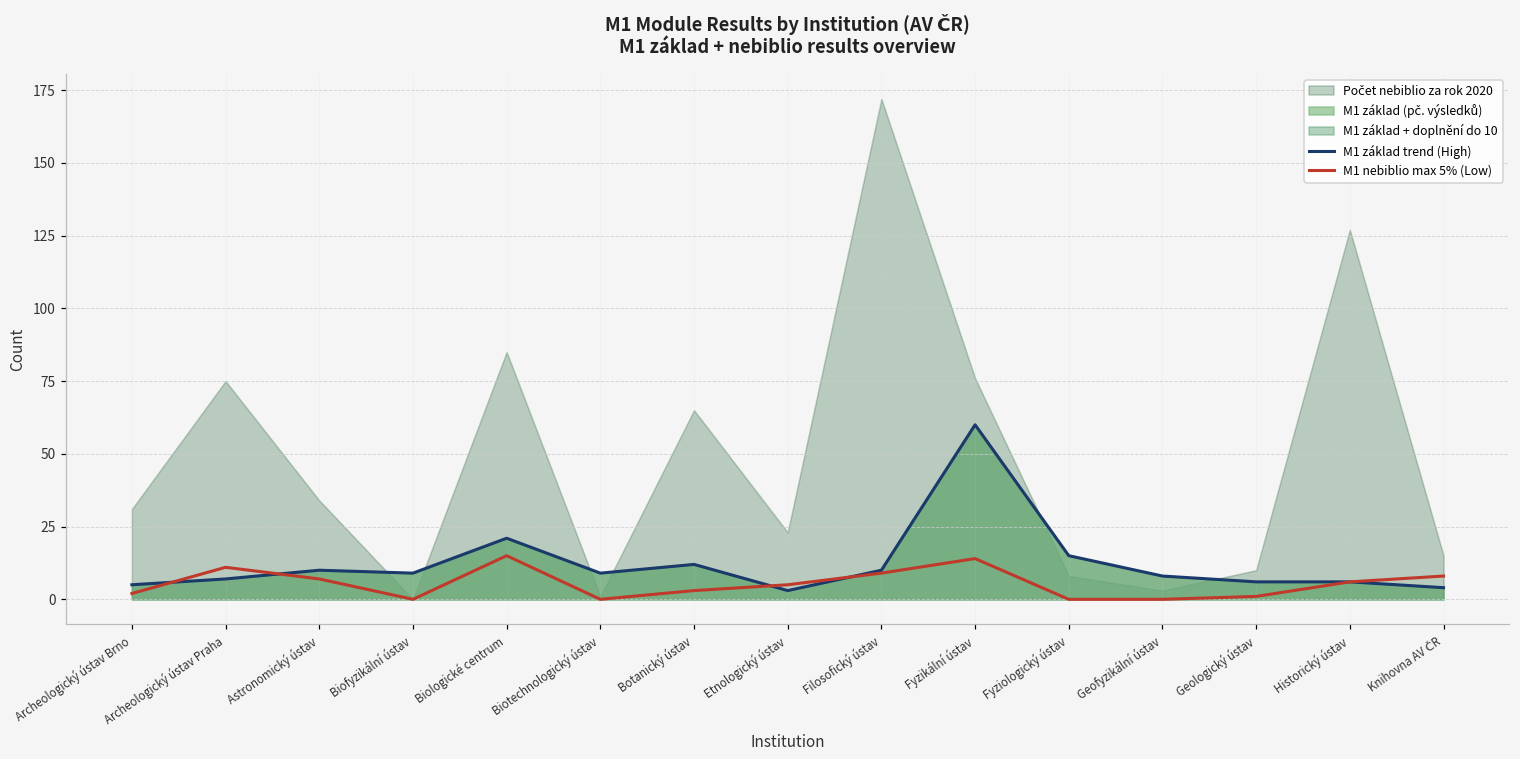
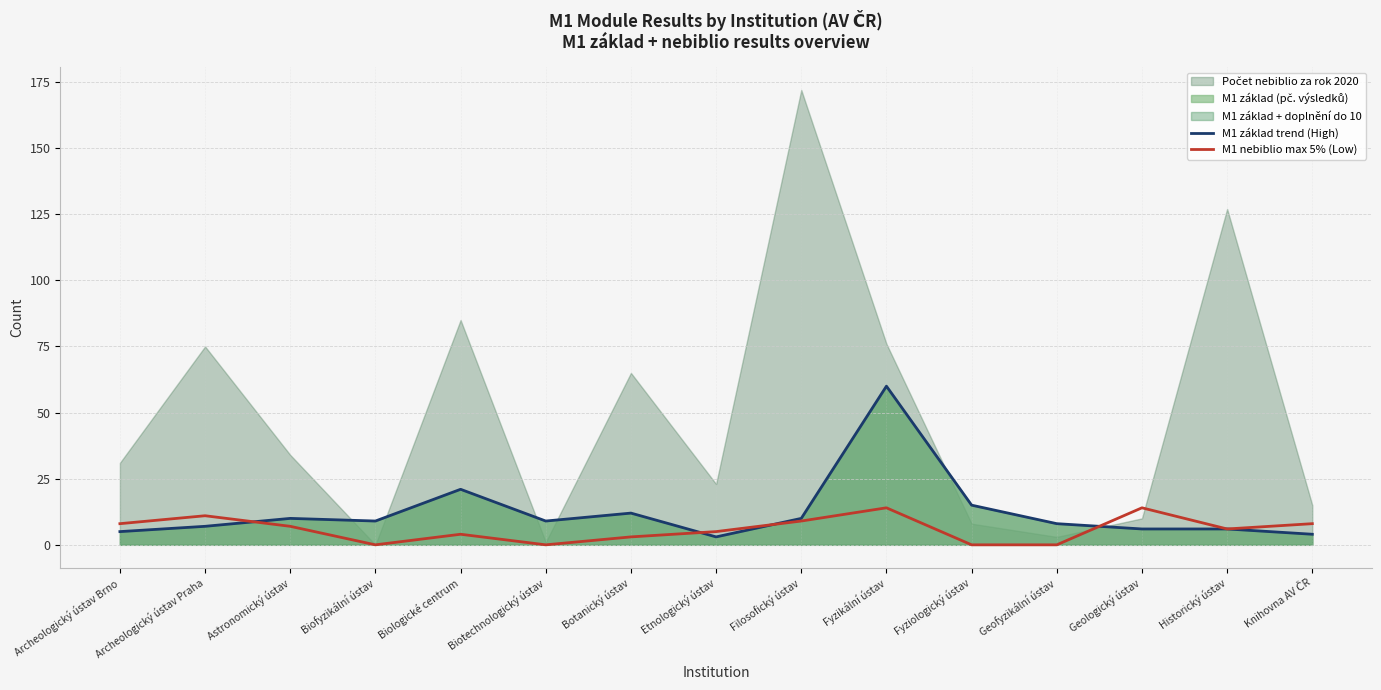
  {
    "M1 nebiblio max 5% (Low)": {
-     "Archeologický ústav Brno": 2,
+     "Archeologický ústav Brno": 8,
      "Archeologický ústav Praha": 11,
      "Astronomický ústav": 7,
-     "Biologické centrum": 15,
+     "Biologické centrum": 4,
      "Biotechnologický ústav": 0,
      "Botanický ústav": 3,
      "Etnologický ústav": 5,
      "Filosofický ústav": 9,
      "Fyzikální ústav": 14,
      "Fyziologický ústav": 0,
      "Geofyzikální ústav": 0,
-     "Geologický ústav": 1,
+     "Geologický ústav": 14,
      "Knihovna AV ČR": 8
    }
  }
